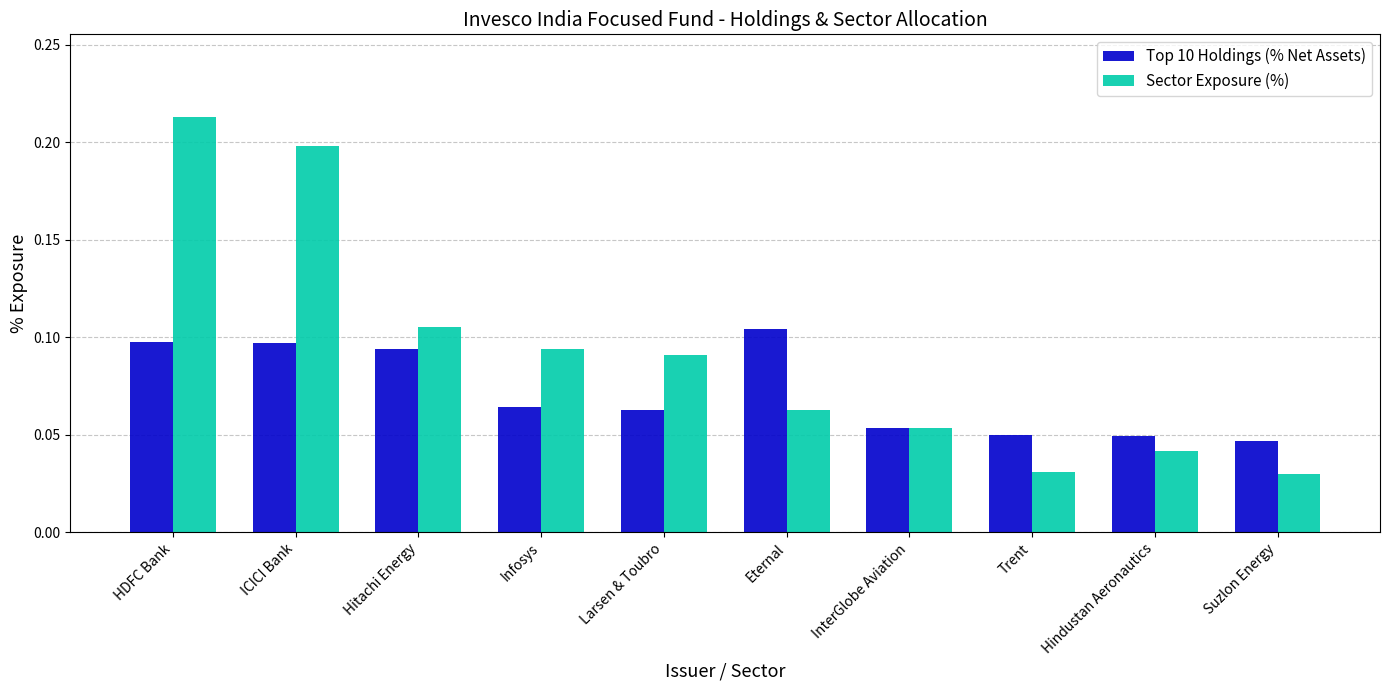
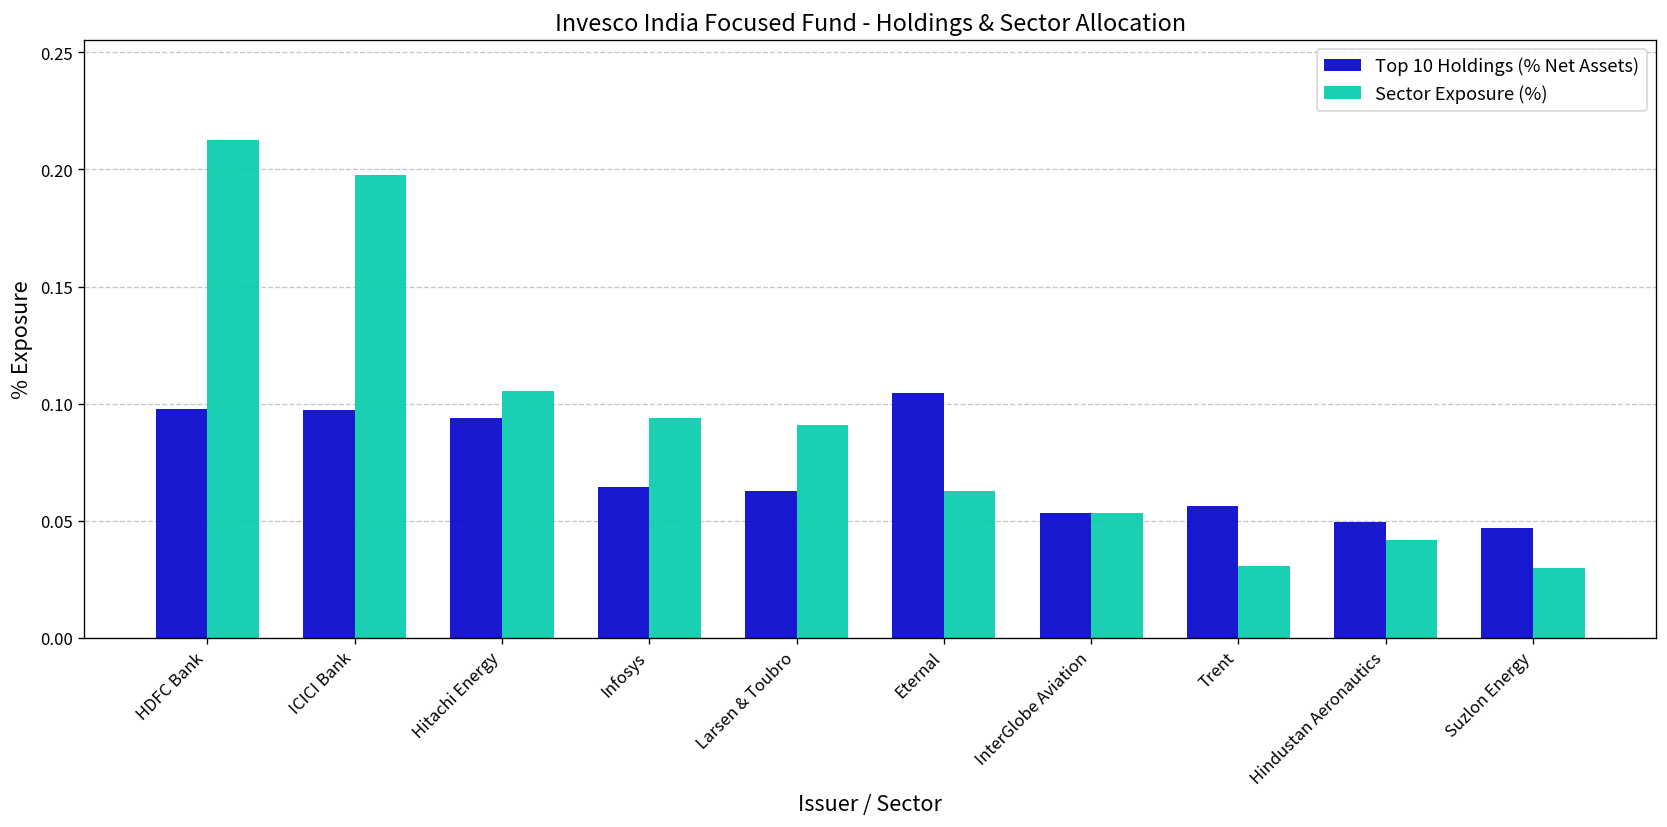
  {
    "Top 10 Holdings (% Net Assets)": {
      "HDFC Bank": 0.098,
      "ICICI Bank": 0.097,
      "Hitachi Energy": 0.094,
      "Infosys": 0.064,
      "Larsen & Toubro": 0.063,
      "Eternal": 0.104,
      "InterGlobe Aviation": 0.053,
-     "Trent": 0.050,
+     "Trent": 0.056,
      "Hindustan Aeronautics": 0.049,
      "Suzlon Energy": 0.047
    },
    "Sector Exposure (%)": {
      "HDFC Bank": 0.213,
      "ICICI Bank": 0.198,
      "Hitachi Energy": 0.105,
      "Infosys": 0.094,
      "Larsen & Toubro": 0.091,
      "Eternal": 0.063,
      "InterGlobe Aviation": 0.053,
      "Trent": 0.031,
      "Hindustan Aeronautics": 0.042,
      "Suzlon Energy": 0.030
    }
  }
